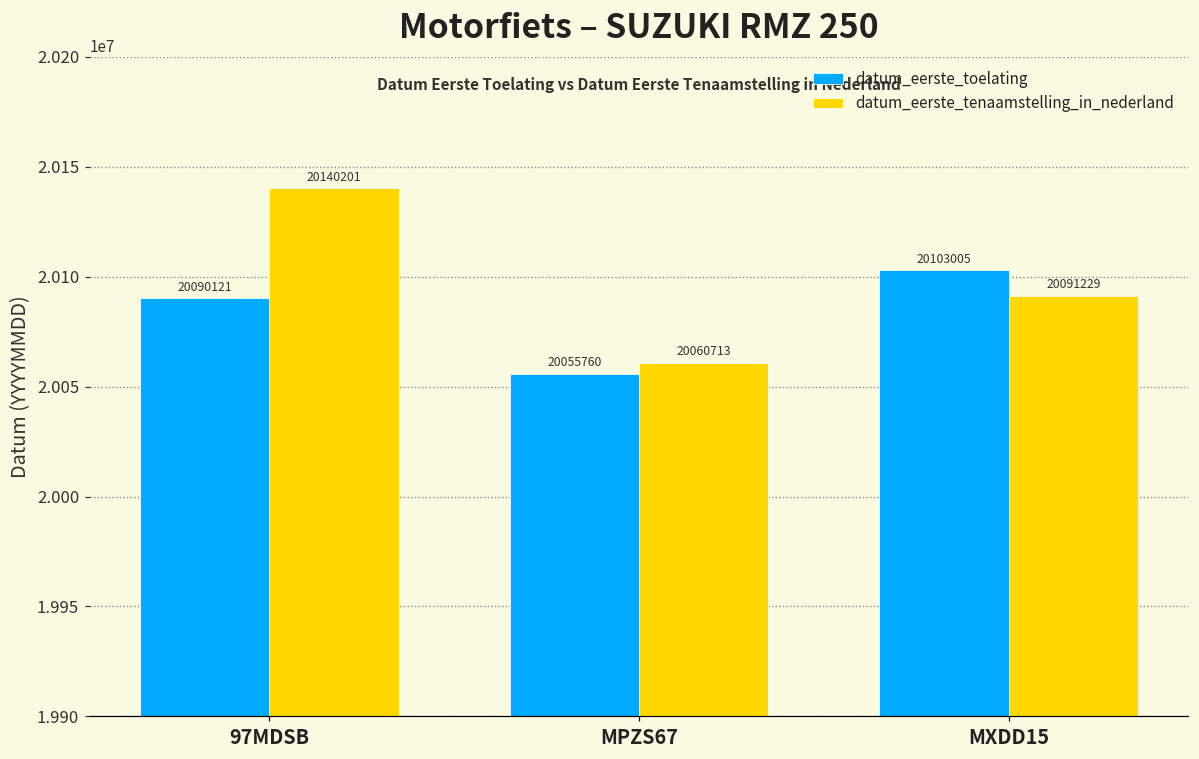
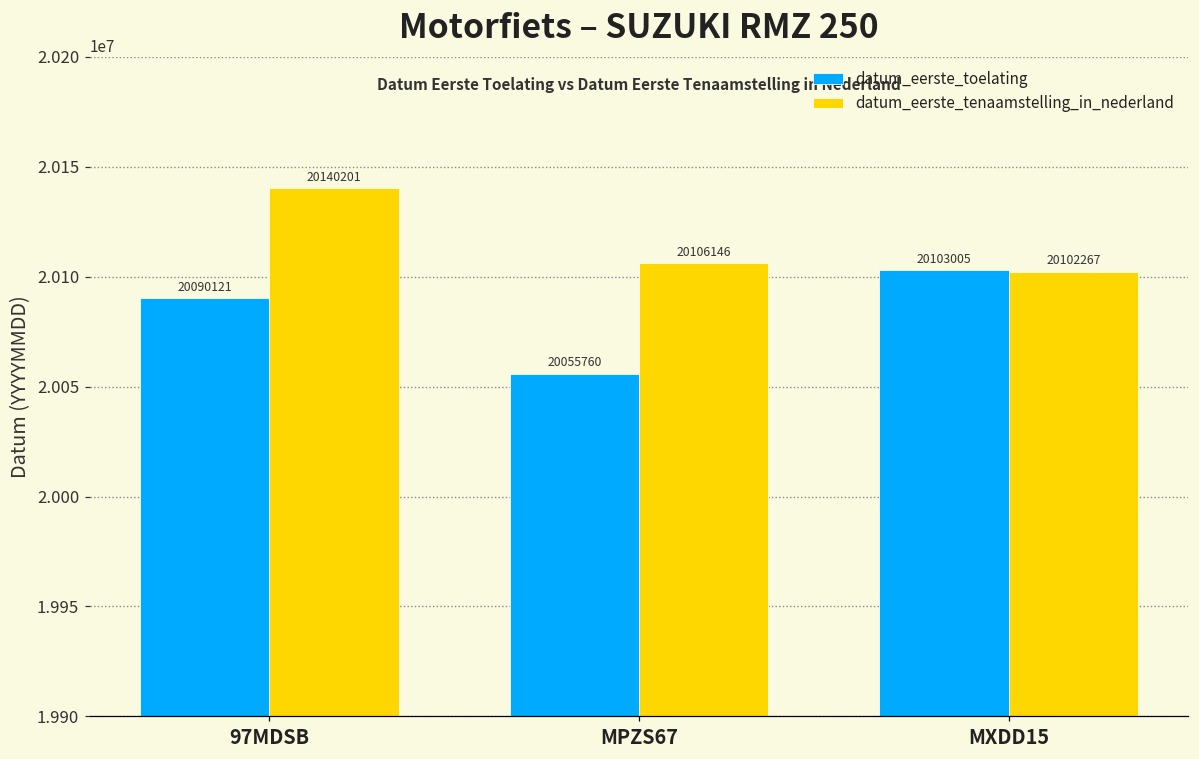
  {
    "datum_eerste_toelating": {
      "97MDSB": 20090121,
      "MPZS67": 20055760,
      "MXDD15": 20103005
    },
    "datum_eerste_tenaamstelling_in_nederland": {
      "97MDSB": 20140201,
-     "MPZS67": 20060713,
-     "MXDD15": 20091229
+     "MPZS67": 20106146,
+     "MXDD15": 20102267
    }
  }
